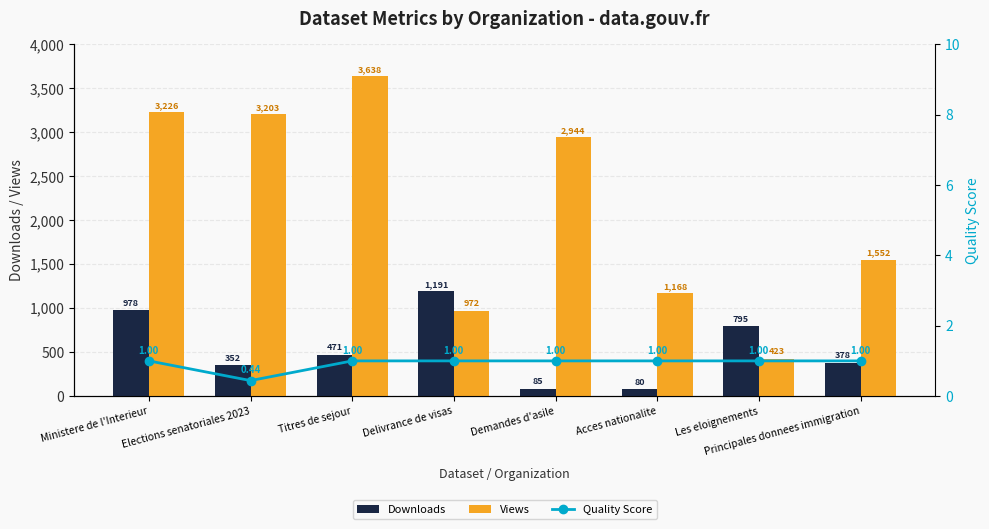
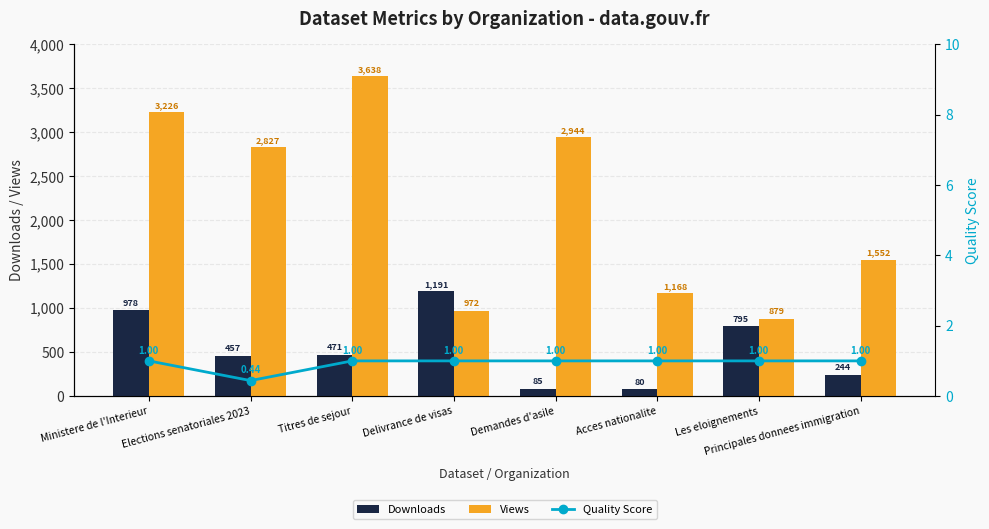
  {
    "Downloads": {
      "Ministere de l'Interieur": "978",
-     "Elections senatoriales 2023": "352",
+     "Elections senatoriales 2023": "457",
      "Titres de sejour": "471",
      "Delivrance de visas": "1,191",
      "Demandes d'asile": "85",
      "Acces nationalite": "80",
      "Les eloignements": "795",
-     "Principales donnees immigration": "378"
+     "Principales donnees immigration": "244"
    },
    "Views": {
      "Ministere de l'Interieur": "3,226",
-     "Elections senatoriales 2023": "3,203",
+     "Elections senatoriales 2023": "2,827",
      "Titres de sejour": "3,638",
      "Delivrance de visas": "972",
      "Demandes d'asile": "2,944",
      "Acces nationalite": "1,168",
-     "Les eloignements": "423",
+     "Les eloignements": "879",
      "Principales donnees immigration": "1,552"
    },
    "Quality Score": {
      "Ministere de l'Interieur": "1.00",
      "Elections senatoriales 2023": "0.44",
      "Titres de sejour": "1.00",
      "Delivrance de visas": "1.00",
      "Demandes d'asile": "1.00",
      "Acces nationalite": "1.00",
      "Les eloignements": "1.00",
      "Principales donnees immigration": "1.00"
    }
  }
